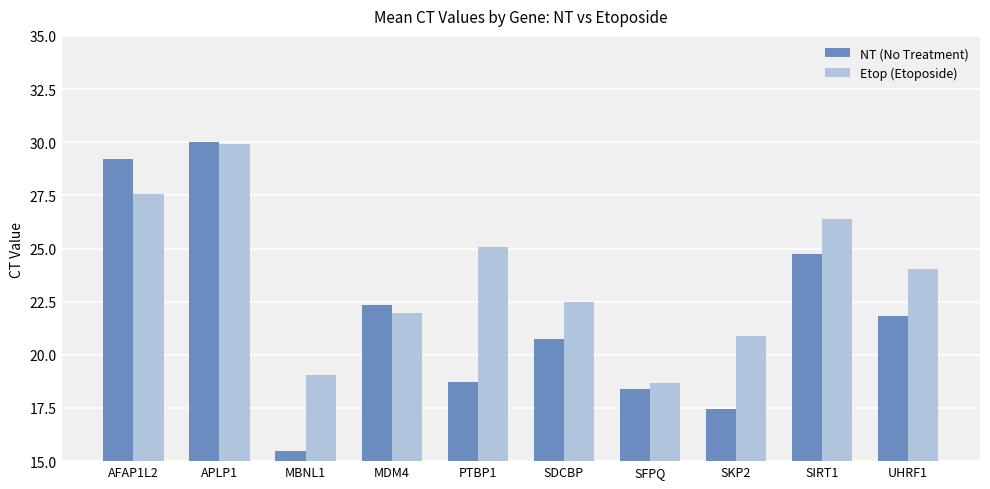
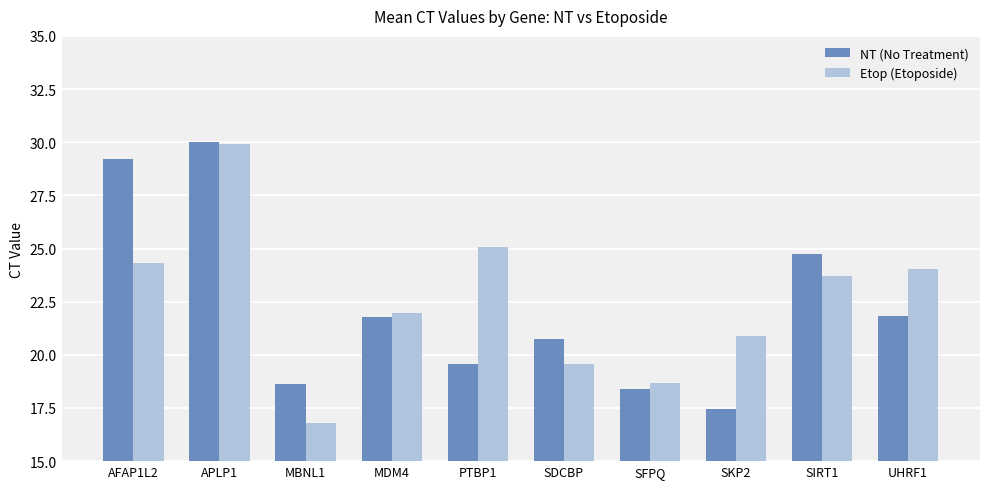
  {
    "NT (No Treatment)": {
      "AFAP1L2": 29.2,
      "APLP1": 30.0,
-     "MBNL1": 15.5,
-     "MDM4": 22.3,
-     "PTBP1": 18.7,
+     "MBNL1": 18.6,
+     "MDM4": 21.8,
+     "PTBP1": 19.6,
      "SDCBP": 20.7,
      "SFPQ": 18.4,
      "SKP2": 17.5,
      "SIRT1": 24.8,
      "UHRF1": 21.8
    },
    "Etop (Etoposide)": {
-     "AFAP1L2": 27.6,
+     "AFAP1L2": 24.3,
      "APLP1": 29.9,
-     "MBNL1": 19.0,
+     "MBNL1": 16.8,
      "MDM4": 22.0,
      "PTBP1": 25.1,
-     "SDCBP": 22.5,
+     "SDCBP": 19.6,
      "SFPQ": 18.7,
      "SKP2": 20.9,
-     "SIRT1": 26.4,
+     "SIRT1": 23.7,
      "UHRF1": 24.0
    }
  }
